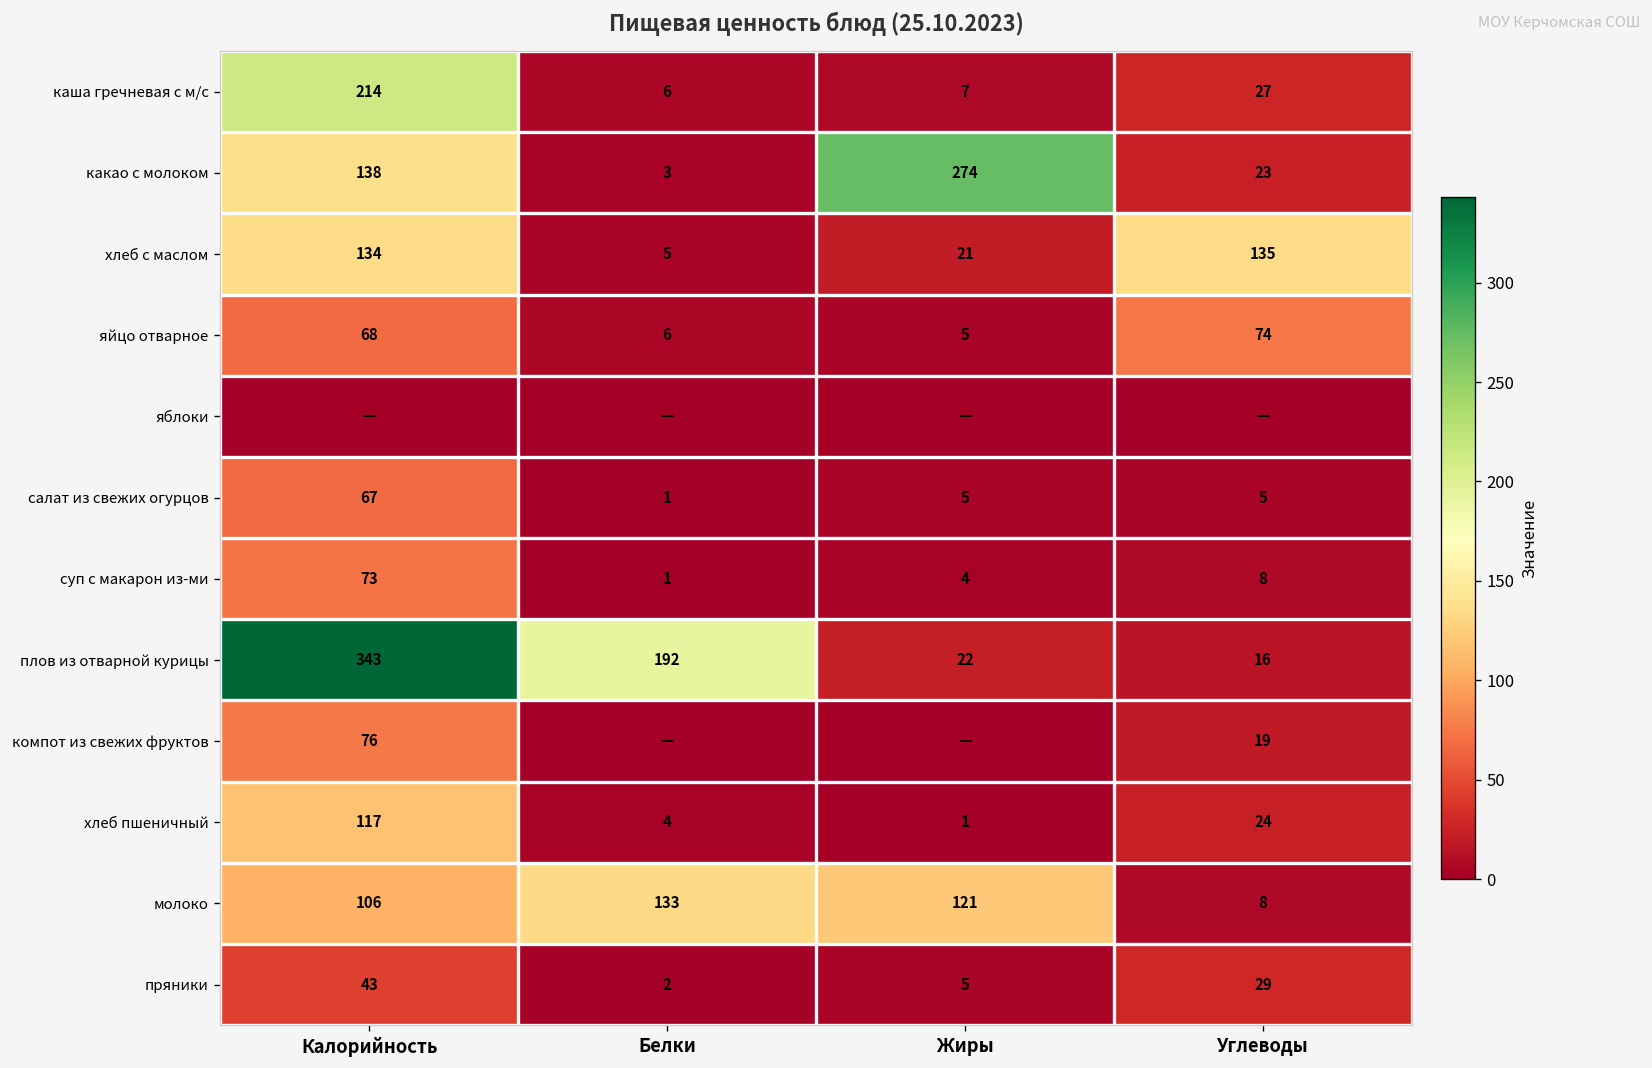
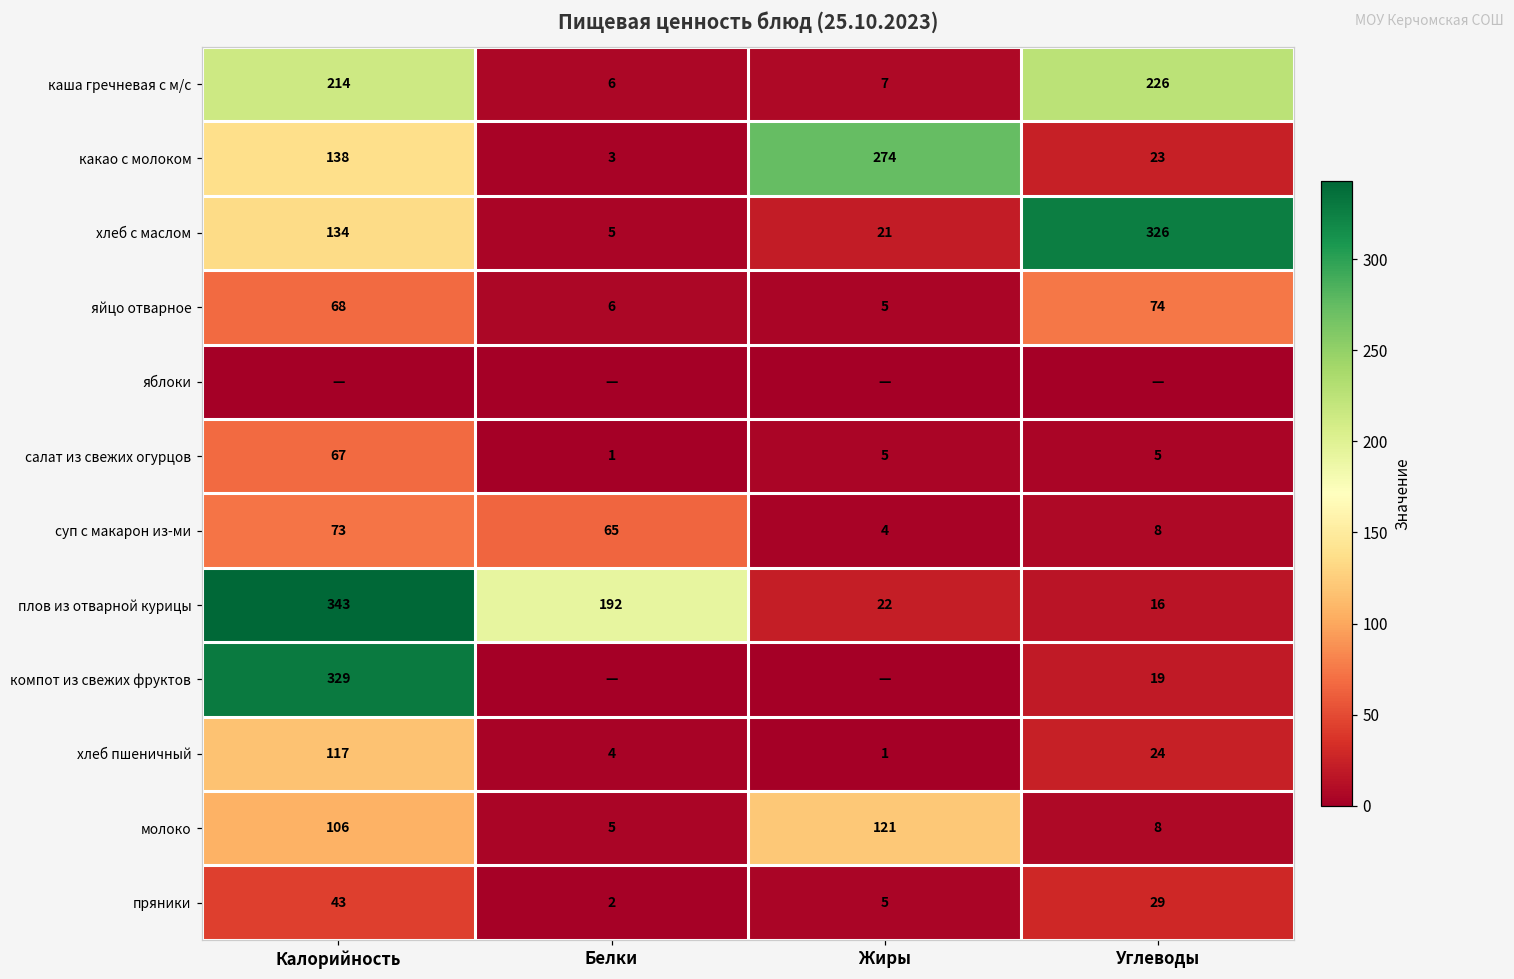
  {
    "каша гречневая с м/с": {
      "Калорийность": 214,
      "Белки": 6,
      "Жиры": 7,
-     "Углеводы": 27
+     "Углеводы": 226
    },
    "какао с молоком": {
      "Калорийность": 138,
      "Белки": 3,
      "Жиры": 274,
      "Углеводы": 23
    },
    "хлеб с маслом": {
      "Калорийность": 134,
      "Белки": 5,
      "Жиры": 21,
-     "Углеводы": 135
+     "Углеводы": 326
    },
    "яйцо отварное": {
      "Калорийность": 68,
      "Белки": 6,
      "Жиры": 5,
      "Углеводы": 74
    },
    "салат из свежих огурцов": {
      "Калорийность": 67,
      "Белки": 1,
      "Жиры": 5,
      "Углеводы": 5
    },
    "суп с макарон из-ми": {
      "Калорийность": 73,
-     "Белки": 1,
+     "Белки": 65,
      "Жиры": 4,
      "Углеводы": 8
    },
    "плов из отварной курицы": {
      "Калорийность": 343,
      "Белки": 192,
      "Жиры": 22,
      "Углеводы": 16
    },
    "компот из свежих фруктов": {
-     "Калорийность": 76,
+     "Калорийность": 329,
      "Углеводы": 19
    },
    "хлеб пшеничный": {
      "Калорийность": 117,
      "Белки": 4,
      "Жиры": 1,
      "Углеводы": 24
    },
    "молоко": {
      "Калорийность": 106,
-     "Белки": 133,
+     "Белки": 5,
      "Жиры": 121,
      "Углеводы": 8
    },
    "пряники": {
      "Калорийность": 43,
      "Белки": 2,
      "Жиры": 5,
      "Углеводы": 29
    }
  }
